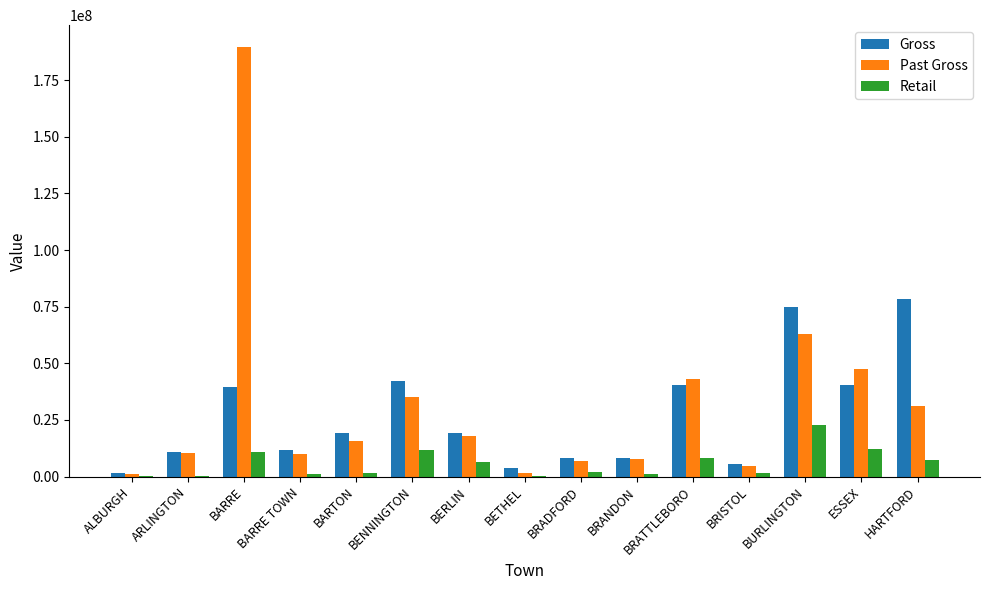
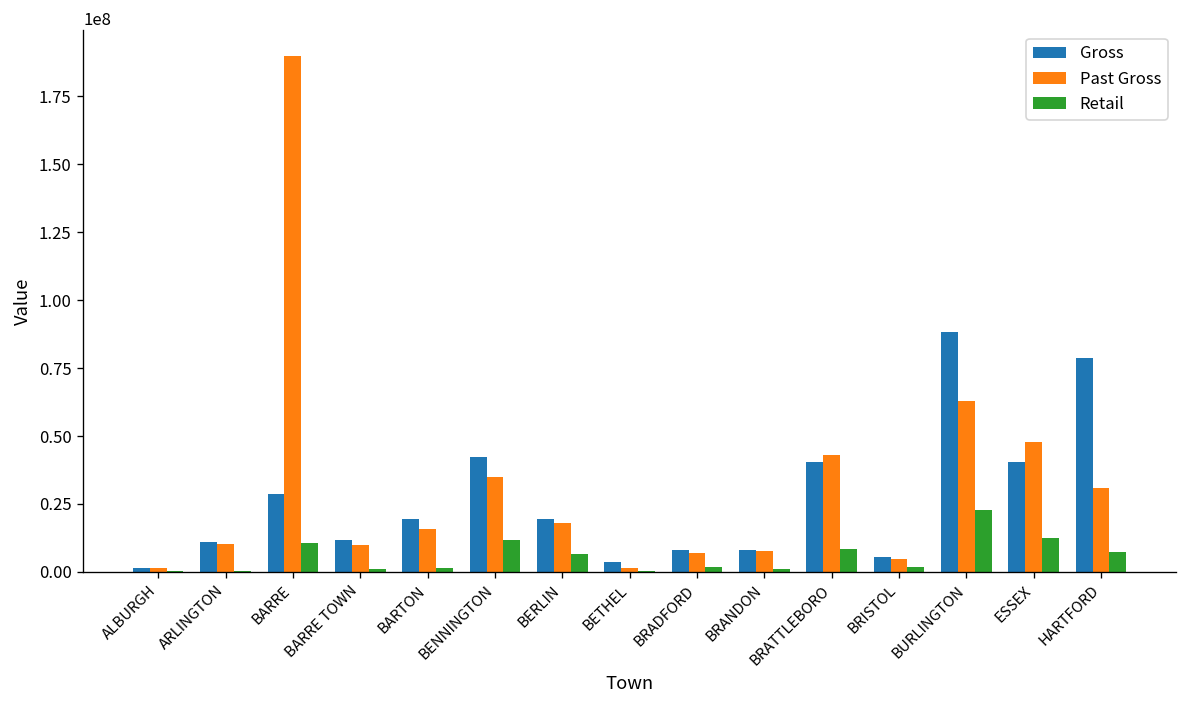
  {
    "Gross": {
      "ALBURGH": 2000000,
      "ARLINGTON": 11000000,
-     "BARRE": 39000000,
+     "BARRE": 29000000,
      "BARRE TOWN": 12000000,
      "BARTON": 19000000,
      "BENNINGTON": 42000000,
      "BERLIN": 19000000,
      "BETHEL": 4000000,
      "BRADFORD": 8000000,
      "BRANDON": 8000000,
      "BRATTLEBORO": 41000000,
      "BRISTOL": 6000000,
-     "BURLINGTON": 75000000,
+     "BURLINGTON": 88000000,
      "ESSEX": 41000000,
      "HARTFORD": 79000000
    },
    "Past Gross": {
      "ALBURGH": 1000000,
      "ARLINGTON": 10000000,
      "BARRE": 190000000,
      "BARRE TOWN": 10000000,
      "BARTON": 16000000,
      "BENNINGTON": 35000000,
      "BERLIN": 18000000,
      "BETHEL": 1000000,
      "BRADFORD": 7000000,
      "BRANDON": 8000000,
      "BRATTLEBORO": 43000000,
      "BRISTOL": 5000000,
      "BURLINGTON": 63000000,
      "ESSEX": 48000000,
      "HARTFORD": 31000000
    },
    "Retail": {
      "BARRE": 11000000,
      "BARTON": 1000000,
      "BENNINGTON": 12000000,
      "BERLIN": 7000000,
      "BRADFORD": 2000000,
      "BRANDON": 1000000,
      "BRATTLEBORO": 8000000,
      "BRISTOL": 2000000,
      "BURLINGTON": 23000000,
      "ESSEX": 12000000,
      "HARTFORD": 7000000
    }
  }
